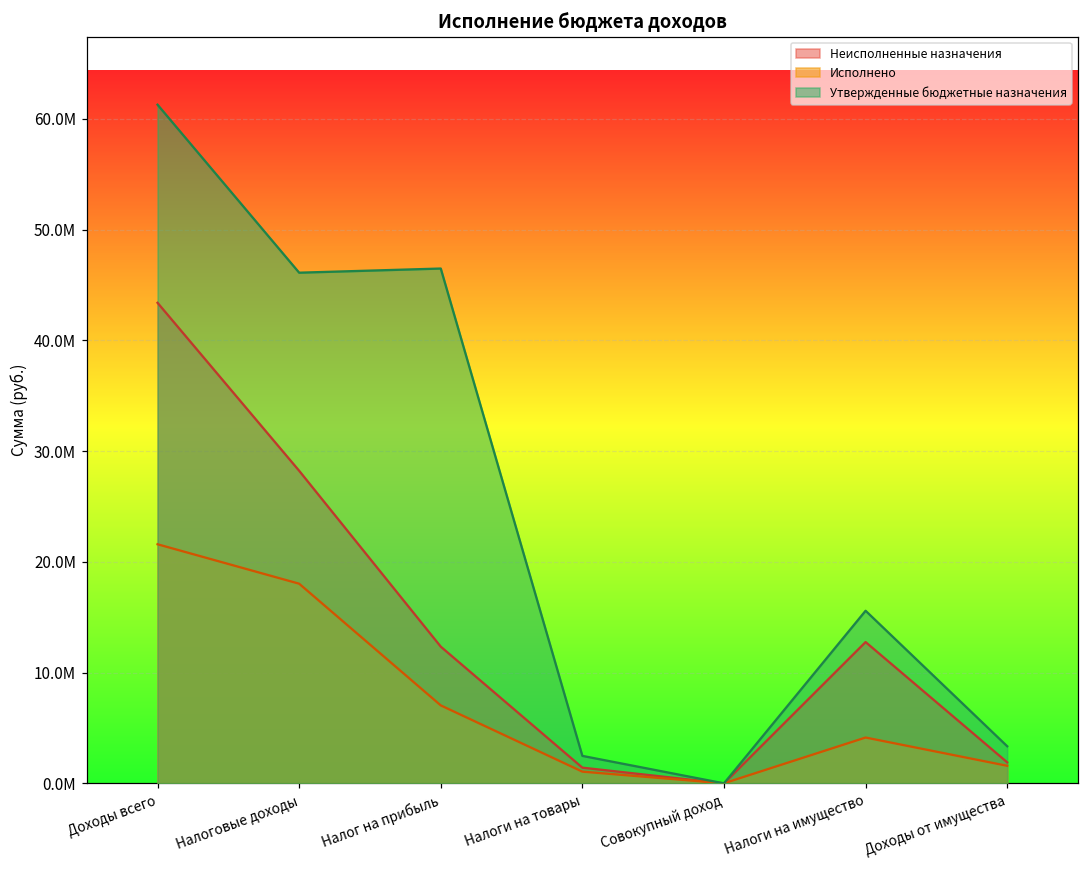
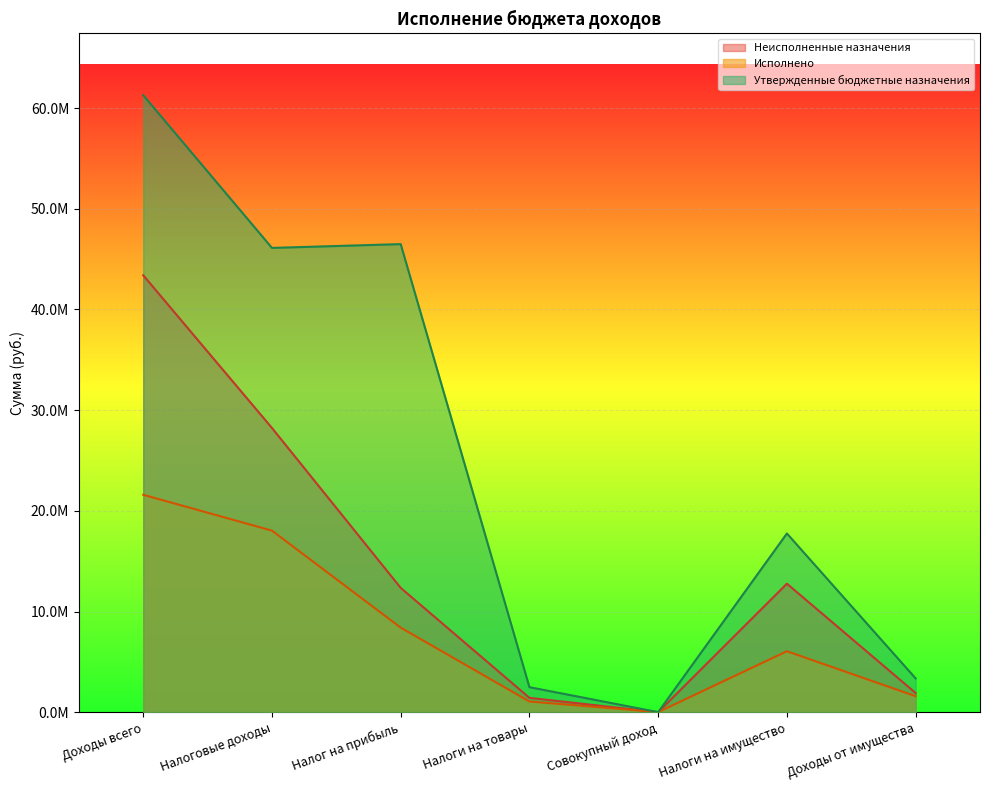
  {
    "Неисполненные назначения": {
      "Доходы всего": 43400000,
      "Налоговые доходы": 28200000,
      "Налог на прибыль": 12300000,
      "Налоги на товары": 1400000,
      "Налоги на имущество": 12800000,
      "Доходы от имущества": 1900000
    },
    "Исполнено": {
      "Доходы всего": 21600000,
      "Налоговые доходы": 18000000,
-     "Налог на прибыль": 7000000,
+     "Налог на прибыль": 8400000,
      "Налоги на товары": 1100000,
-     "Налоги на имущество": 4100000,
+     "Налоги на имущество": 6100000,
      "Доходы от имущества": 1600000
    },
    "Утвержденные бюджетные назначения": {
      "Доходы всего": 61300000,
      "Налоговые доходы": 46100000,
      "Налог на прибыль": 46500000,
      "Налоги на товары": 2500000,
-     "Налоги на имущество": 15600000,
+     "Налоги на имущество": 17800000,
      "Доходы от имущества": 3400000
    }
  }
